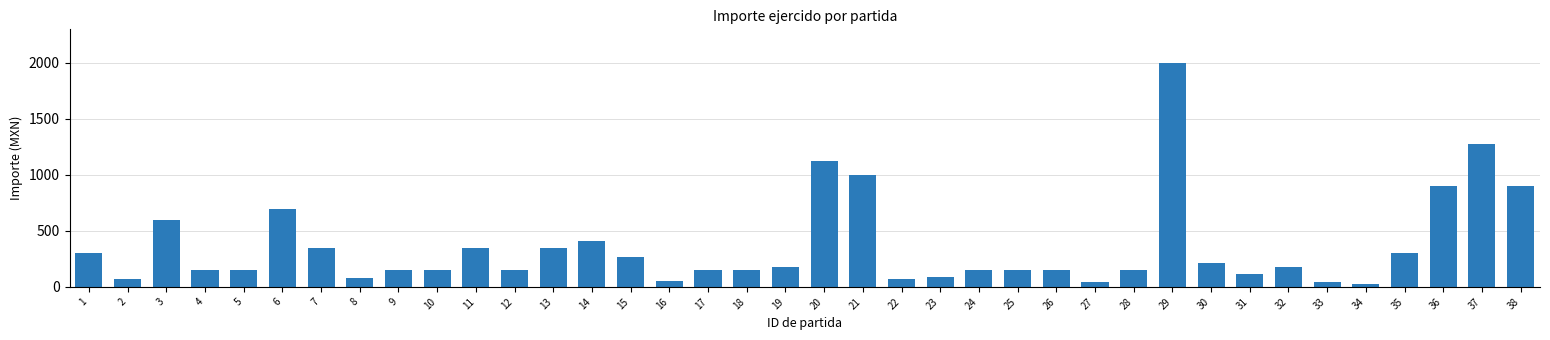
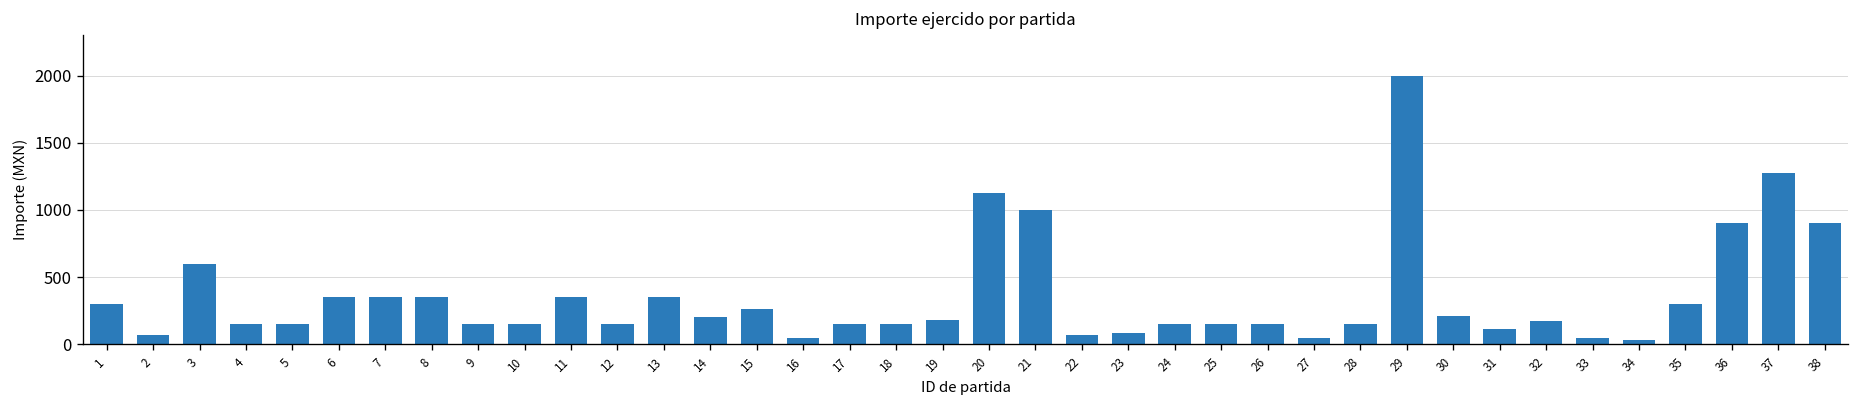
  {
    "1": 300,
    "2": 70,
    "3": 590,
    "4": 150,
    "5": 150,
-   "6": 690,
+   "6": 350,
    "7": 350,
-   "8": 80,
+   "8": 350,
    "9": 150,
    "10": 150,
    "11": 350,
    "12": 150,
    "13": 350,
-   "14": 410,
+   "14": 210,
    "15": 260,
    "16": 50,
    "17": 150,
    "18": 150,
    "19": 180,
    "20": 1120,
    "21": 1000,
    "22": 70,
    "23": 90,
    "24": 150,
    "25": 150,
    "26": 150,
    "27": 40,
    "28": 150,
    "29": 2000,
    "30": 210,
    "31": 120,
    "32": 170,
    "33": 50,
    "34": 30,
    "35": 300,
    "36": 900,
    "37": 1280,
    "38": 900
  }
